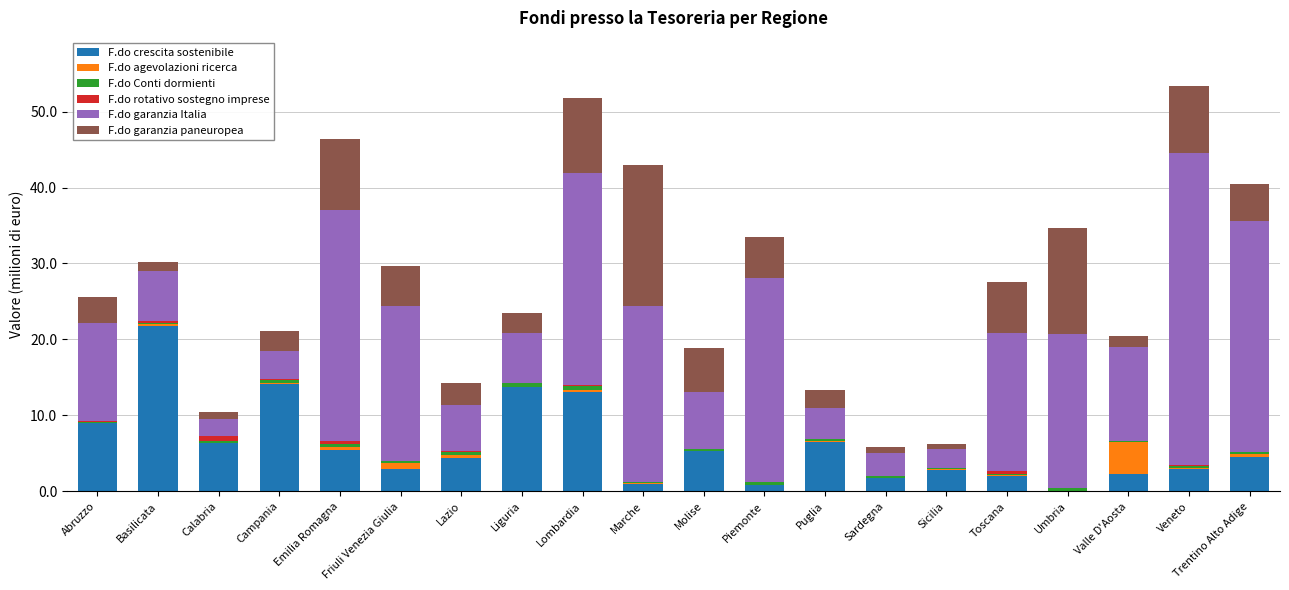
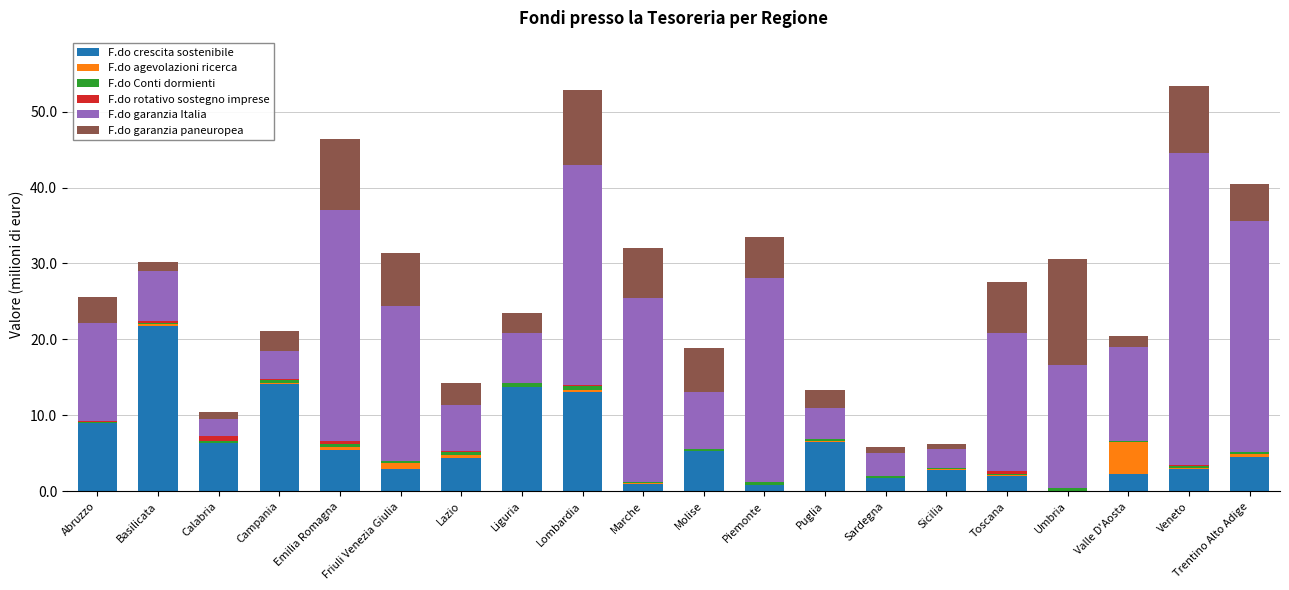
  {
    "F.do crescita sostenibile": {
      "Abruzzo": 9,
      "Basilicata": 22,
      "Calabria": 6,
      "Campania": 14,
      "Emilia Romagna": 5,
      "Friuli Venezia Giulia": 3,
      "Lazio": 4,
      "Liguria": 14,
      "Lombardia": 13,
      "Marche": 1,
      "Molise": 5,
      "Piemonte": 1,
      "Puglia": 6,
      "Sardegna": 2,
      "Sicilia": 3,
      "Toscana": 2,
      "Valle D'Aosta": 2,
      "Veneto": 3,
      "Trentino Alto Adige": 4
    },
    "F.do agevolazioni ricerca": {
      "Emilia Romagna": 0,
      "Friuli Venezia Giulia": 1,
      "Lazio": 0,
      "Lombardia": 0,
      "Molise": 0,
      "Valle D'Aosta": 4,
      "Trentino Alto Adige": 0
    },
    "F.do Conti dormienti": {
      "Calabria": 0,
      "Emilia Romagna": 0,
      "Lazio": 0,
      "Liguria": 1,
      "Lombardia": 1,
      "Piemonte": 0,
      "Umbria": 0
    },
    "F.do rotativo sostegno imprese": {
      "Calabria": 1,
      "Emilia Romagna": 0,
      "Friuli Venezia Giulia": 0,
      "Liguria": 0,
      "Marche": 0,
      "Molise": 0,
      "Puglia": 0,
      "Sardegna": 0,
      "Sicilia": 0,
      "Toscana": 0,
      "Umbria": 0,
      "Valle D'Aosta": 0,
      "Trentino Alto Adige": 0
    },
    "F.do garanzia Italia": {
      "Abruzzo": 13,
      "Basilicata": 7,
      "Calabria": 2,
      "Campania": 4,
      "Emilia Romagna": 30,
      "Friuli Venezia Giulia": 20,
      "Lazio": 6,
      "Liguria": 6,
-     "Lombardia": 28,
-     "Marche": 23,
+     "Lombardia": 29,
+     "Marche": 24,
      "Molise": 7,
      "Piemonte": 27,
      "Puglia": 4,
      "Sardegna": 3,
      "Sicilia": 2,
      "Toscana": 18,
-     "Umbria": 20,
+     "Umbria": 16,
      "Valle D'Aosta": 12,
      "Veneto": 41,
      "Trentino Alto Adige": 31
    },
    "F.do garanzia paneuropea": {
      "Abruzzo": 3,
      "Basilicata": 1,
      "Calabria": 1,
      "Campania": 3,
      "Emilia Romagna": 9,
-     "Friuli Venezia Giulia": 5,
+     "Friuli Venezia Giulia": 7,
      "Lazio": 3,
      "Liguria": 3,
      "Lombardia": 10,
-     "Marche": 19,
+     "Marche": 7,
      "Molise": 6,
      "Piemonte": 5,
      "Puglia": 2,
      "Sardegna": 1,
      "Sicilia": 1,
      "Toscana": 7,
      "Umbria": 14,
      "Valle D'Aosta": 1,
      "Veneto": 9,
      "Trentino Alto Adige": 5
    }
  }
